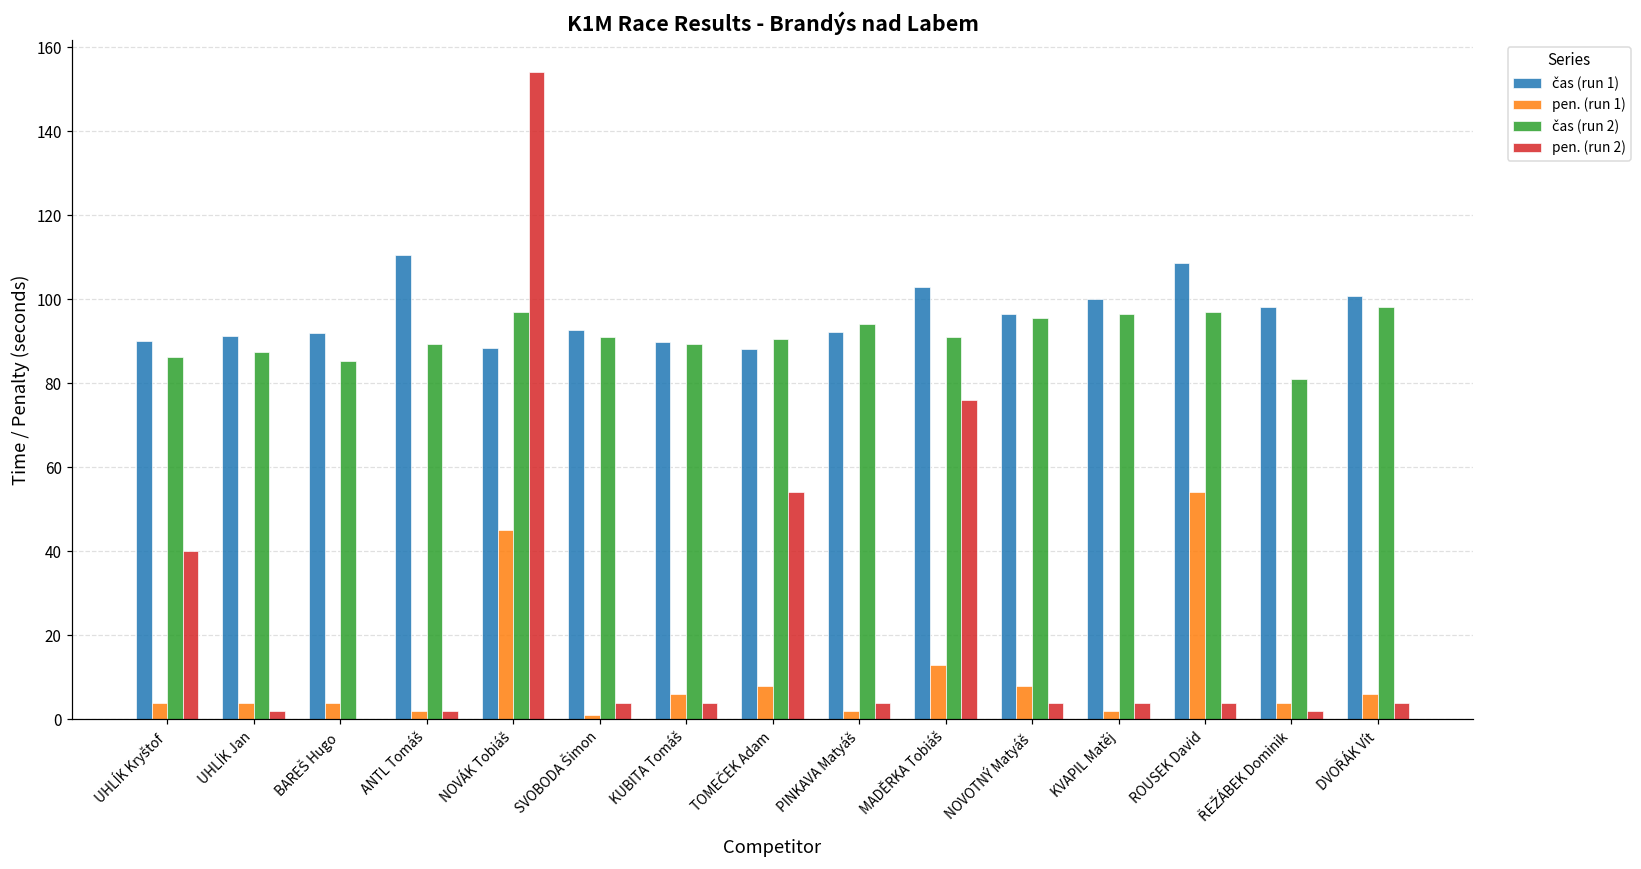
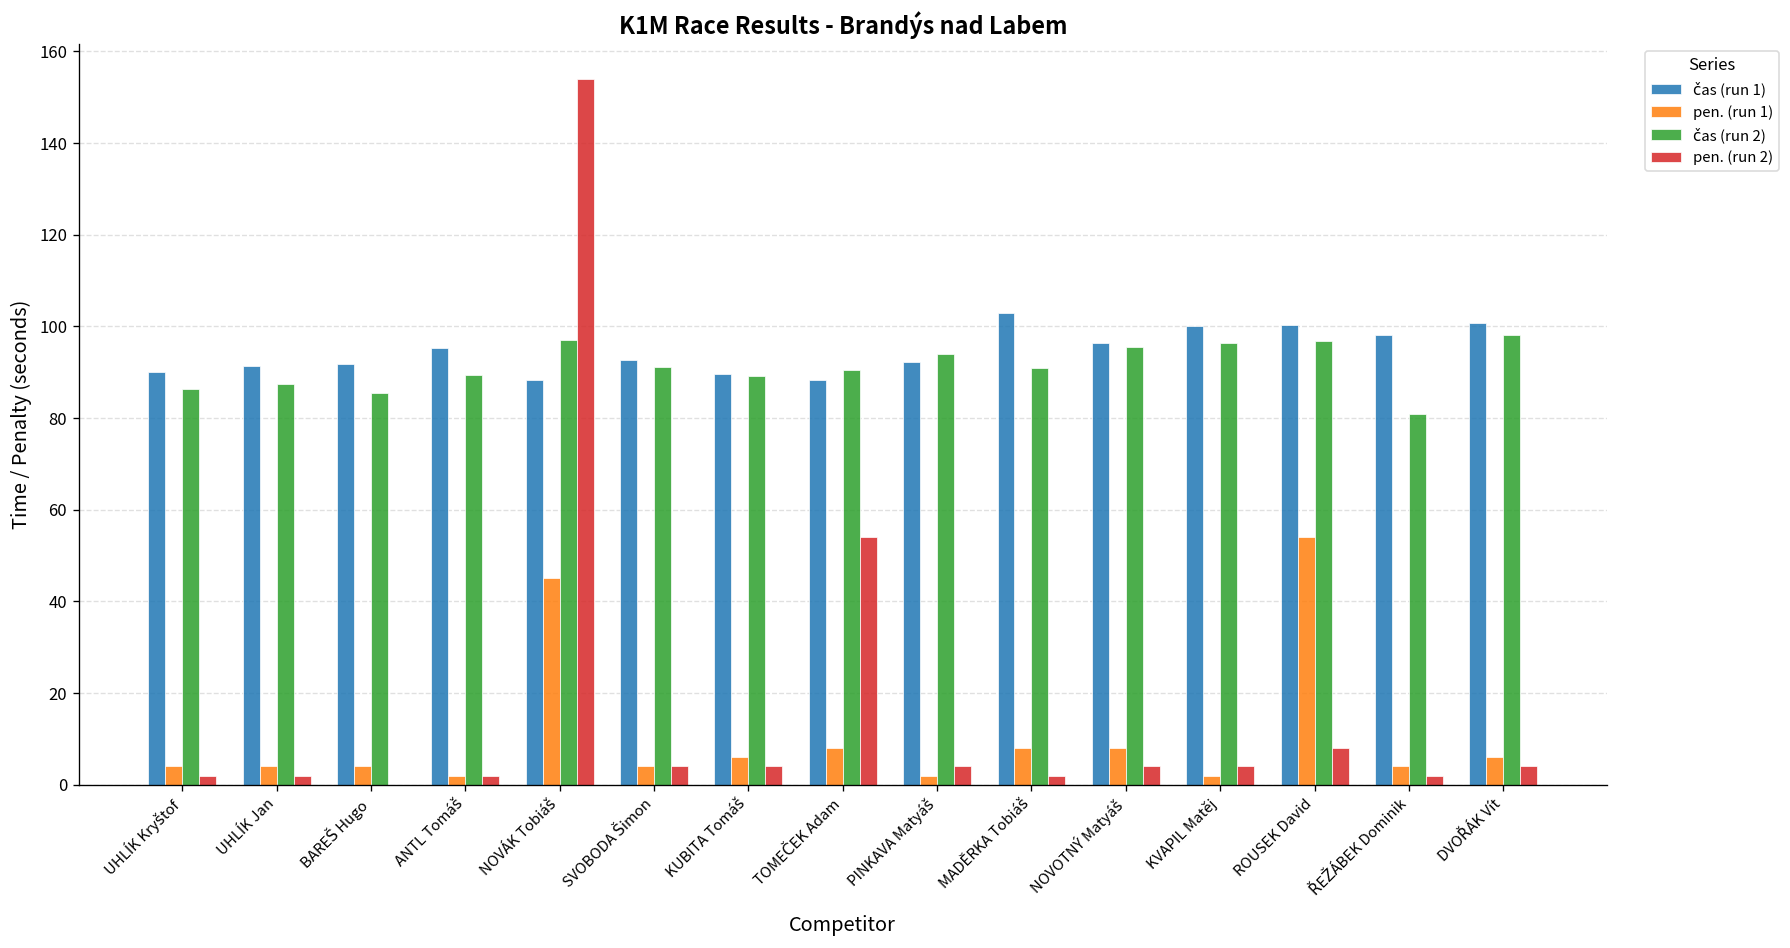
  {
    "čas (run 1)": {
      "UHLÍK Kryštof": 90,
      "UHLÍK Jan": 91,
      "BAREŠ Hugo": 92,
-     "ANTL Tomáš": 110,
+     "ANTL Tomáš": 95,
      "NOVÁK Tobiáš": 88,
      "SVOBODA Šimon": 93,
      "KUBITA Tomáš": 90,
      "TOMEČEK Adam": 88,
      "PINKAVA Matyáš": 92,
      "MADĚRKA Tobiáš": 103,
      "NOVOTNÝ Matyáš": 96,
      "KVAPIL Matěj": 100,
-     "ROUSEK David": 109,
+     "ROUSEK David": 100,
      "ŘEŽÁBEK Dominik": 98,
      "DVOŘÁK Vít": 101
    },
    "pen. (run 1)": {
      "UHLÍK Kryštof": 4,
      "UHLÍK Jan": 4,
      "BAREŠ Hugo": 4,
      "ANTL Tomáš": 2,
      "NOVÁK Tobiáš": 45,
-     "SVOBODA Šimon": 1,
+     "SVOBODA Šimon": 4,
      "KUBITA Tomáš": 6,
      "TOMEČEK Adam": 8,
      "PINKAVA Matyáš": 2,
-     "MADĚRKA Tobiáš": 13,
+     "MADĚRKA Tobiáš": 8,
      "NOVOTNÝ Matyáš": 8,
      "KVAPIL Matěj": 2,
      "ROUSEK David": 54,
      "ŘEŽÁBEK Dominik": 4,
      "DVOŘÁK Vít": 6
    },
    "čas (run 2)": {
      "UHLÍK Kryštof": 86,
      "UHLÍK Jan": 88,
      "BAREŠ Hugo": 85,
      "ANTL Tomáš": 89,
      "NOVÁK Tobiáš": 97,
      "SVOBODA Šimon": 91,
      "KUBITA Tomáš": 89,
      "TOMEČEK Adam": 91,
      "PINKAVA Matyáš": 94,
      "MADĚRKA Tobiáš": 91,
      "NOVOTNÝ Matyáš": 95,
      "KVAPIL Matěj": 96,
      "ROUSEK David": 97,
      "ŘEŽÁBEK Dominik": 81,
      "DVOŘÁK Vít": 98
    },
    "pen. (run 2)": {
-     "UHLÍK Kryštof": 40,
+     "UHLÍK Kryštof": 2,
      "UHLÍK Jan": 2,
      "BAREŠ Hugo": 0,
      "ANTL Tomáš": 2,
      "NOVÁK Tobiáš": 154,
      "SVOBODA Šimon": 4,
      "KUBITA Tomáš": 4,
      "TOMEČEK Adam": 54,
      "PINKAVA Matyáš": 4,
-     "MADĚRKA Tobiáš": 76,
+     "MADĚRKA Tobiáš": 2,
      "NOVOTNÝ Matyáš": 4,
      "KVAPIL Matěj": 4,
-     "ROUSEK David": 4,
+     "ROUSEK David": 8,
      "ŘEŽÁBEK Dominik": 2,
      "DVOŘÁK Vít": 4
    }
  }
